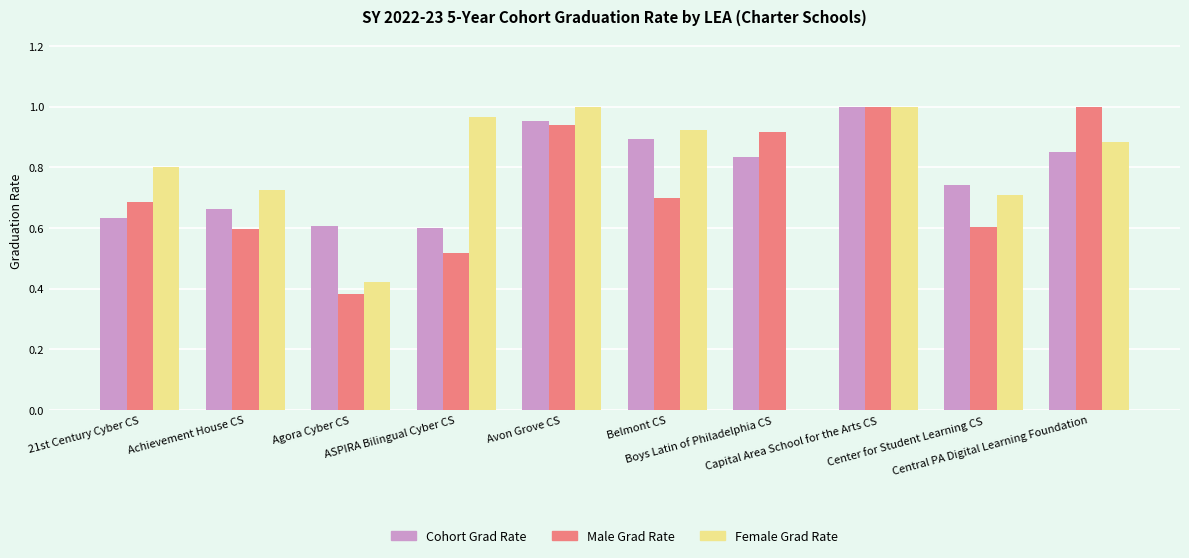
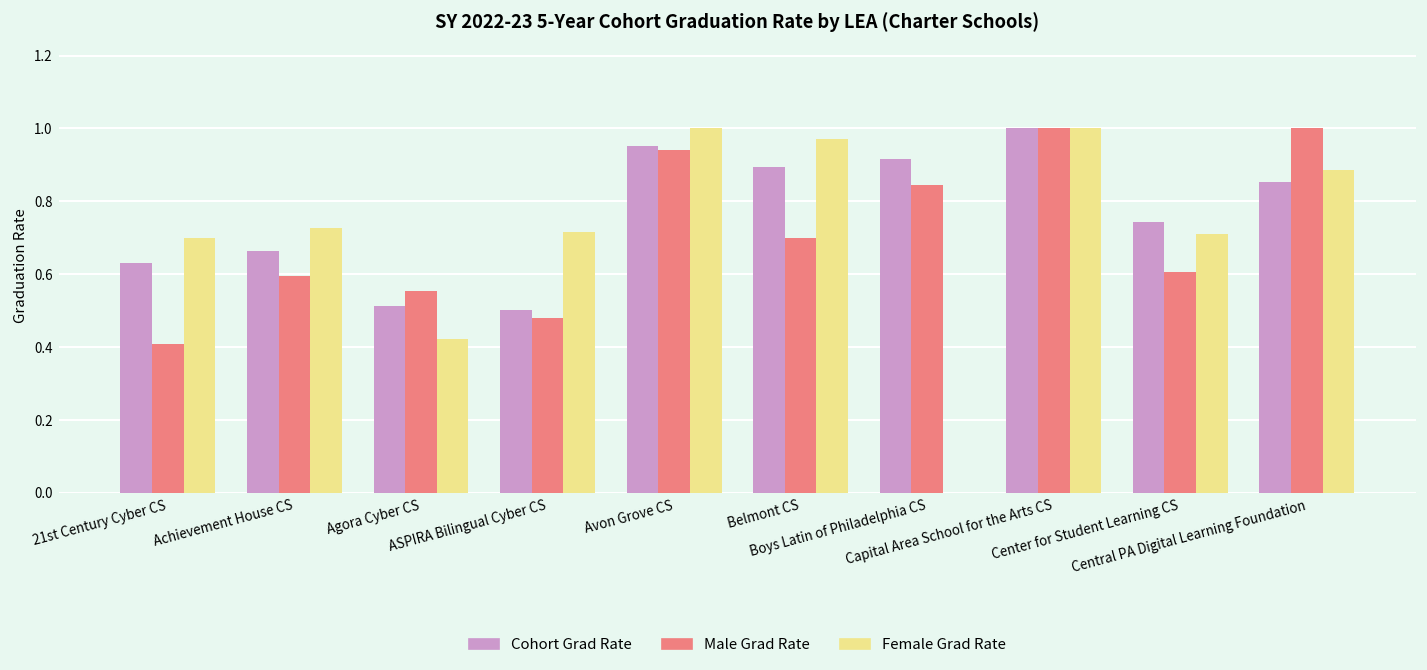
  {
    "Cohort Grad Rate": {
      "21st Century Cyber CS": 0.63,
      "Achievement House CS": 0.66,
-     "Agora Cyber CS": 0.61,
-     "ASPIRA Bilingual Cyber CS": 0.6,
+     "Agora Cyber CS": 0.51,
+     "ASPIRA Bilingual Cyber CS": 0.5,
      "Avon Grove CS": 0.95,
      "Belmont CS": 0.89,
-     "Boys Latin of Philadelphia CS": 0.84,
+     "Boys Latin of Philadelphia CS": 0.92,
      "Capital Area School for the Arts CS": 1.00,
      "Center for Student Learning CS": 0.74,
      "Central PA Digital Learning Foundation": 0.85
    },
    "Male Grad Rate": {
-     "21st Century Cyber CS": 0.69,
+     "21st Century Cyber CS": 0.41,
      "Achievement House CS": 0.60,
-     "Agora Cyber CS": 0.38,
-     "ASPIRA Bilingual Cyber CS": 0.52,
+     "Agora Cyber CS": 0.55,
+     "ASPIRA Bilingual Cyber CS": 0.48,
      "Avon Grove CS": 0.94,
      "Belmont CS": 0.70,
-     "Boys Latin of Philadelphia CS": 0.92,
+     "Boys Latin of Philadelphia CS": 0.84,
      "Capital Area School for the Arts CS": 1.00,
      "Center for Student Learning CS": 0.61,
      "Central PA Digital Learning Foundation": 1.00
    },
    "Female Grad Rate": {
-     "21st Century Cyber CS": 0.8,
+     "21st Century Cyber CS": 0.7,
      "Achievement House CS": 0.73,
      "Agora Cyber CS": 0.42,
-     "ASPIRA Bilingual Cyber CS": 0.97,
+     "ASPIRA Bilingual Cyber CS": 0.71,
      "Avon Grove CS": 1.00,
-     "Belmont CS": 0.92,
+     "Belmont CS": 0.97,
      "Boys Latin of Philadelphia CS": 0.00,
      "Capital Area School for the Arts CS": 1.00,
      "Center for Student Learning CS": 0.71,
      "Central PA Digital Learning Foundation": 0.88
    }
  }
